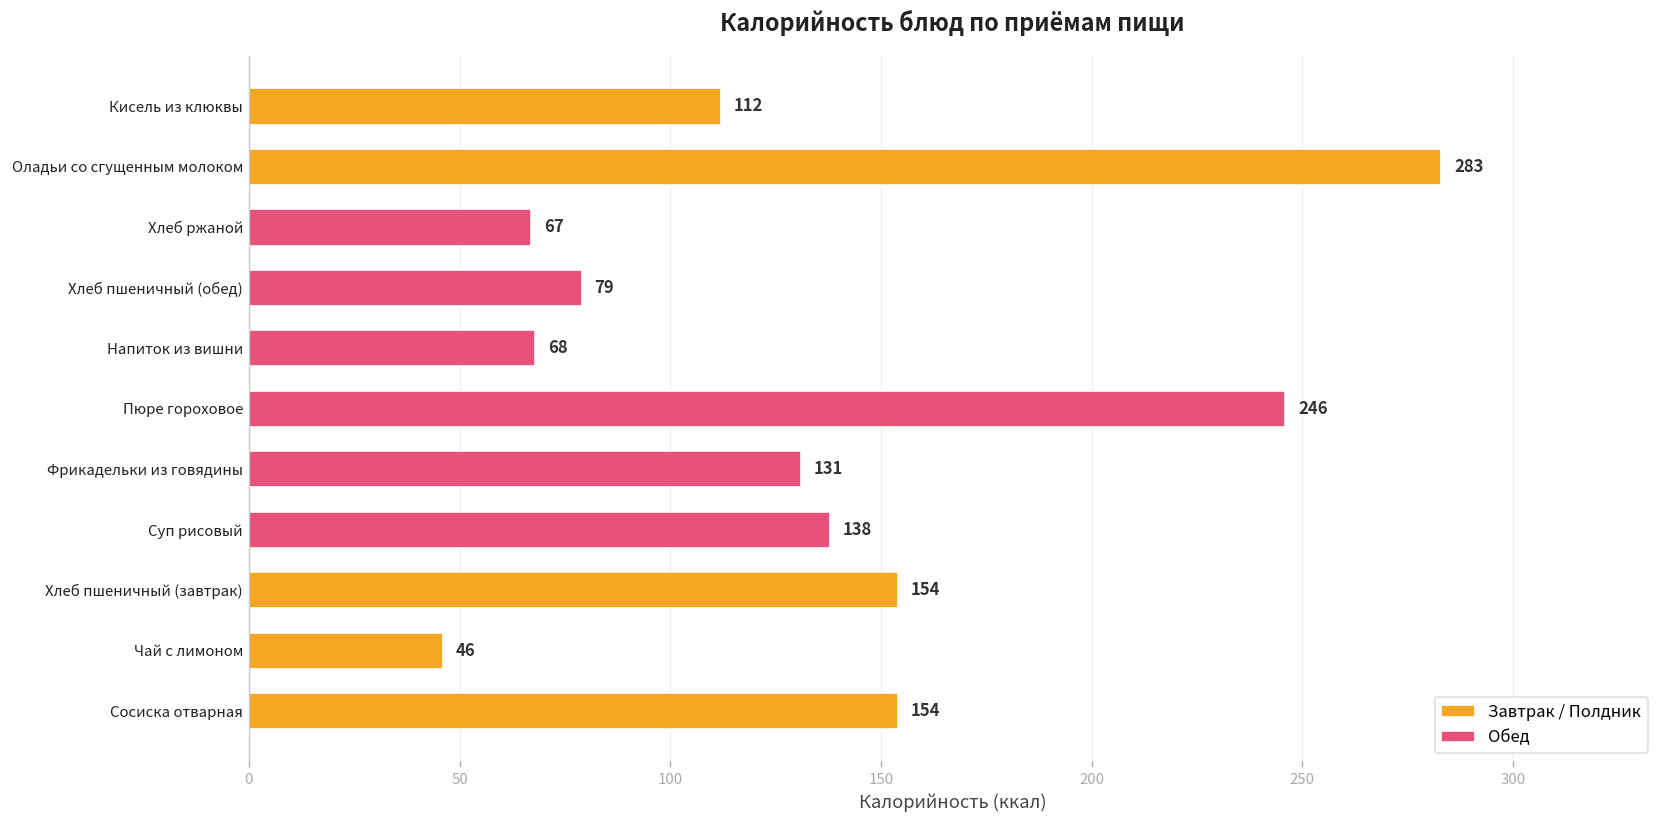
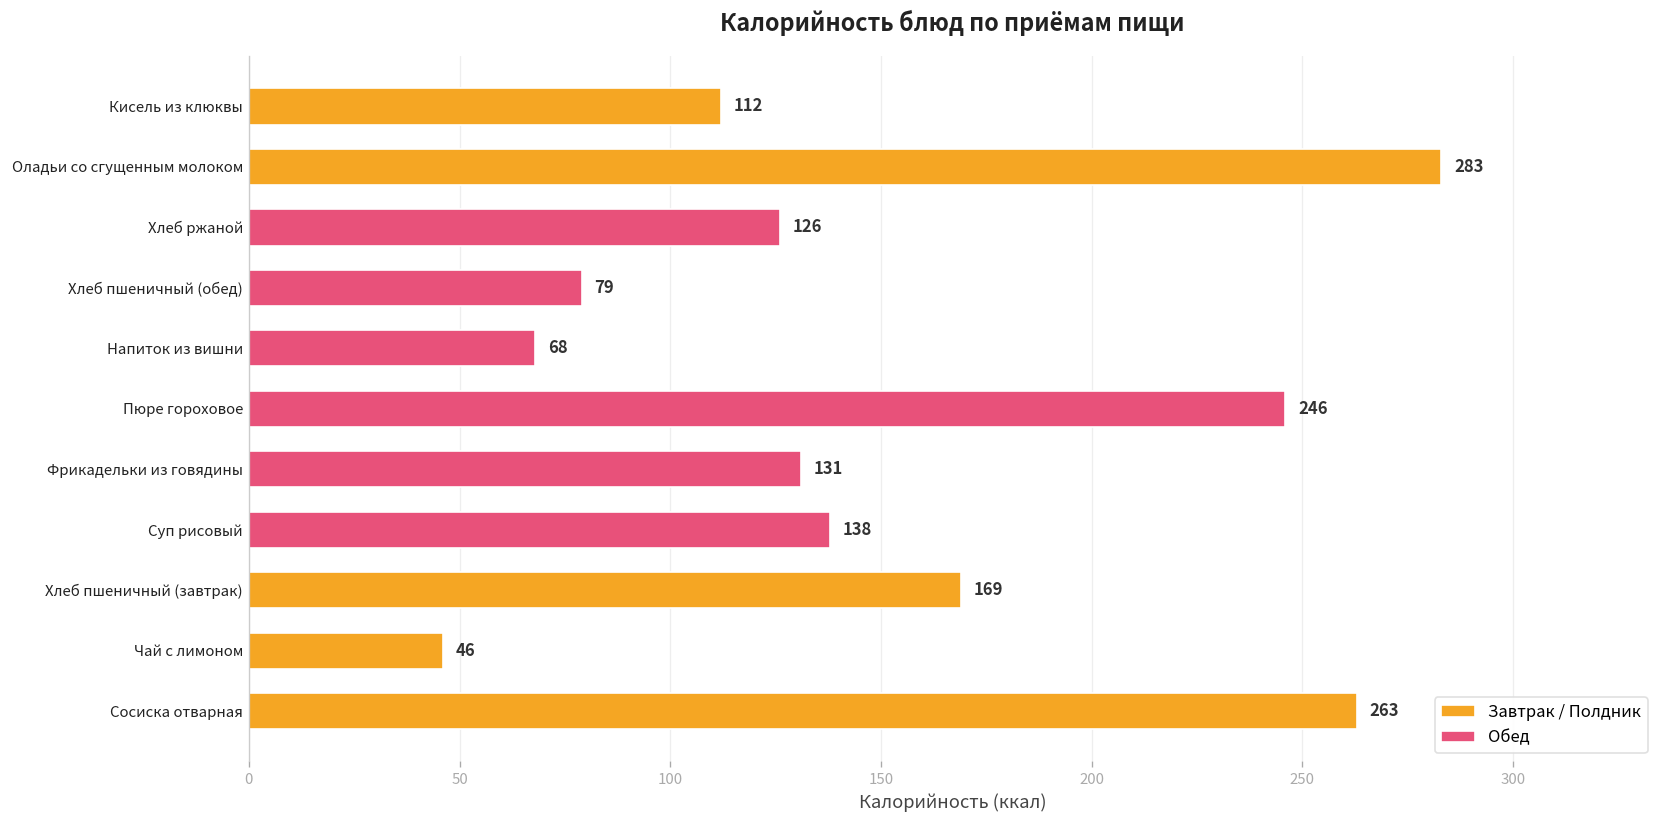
  {
    "Кисель из клюквы": 112,
    "Оладьи со сгущенным молоком": 283,
-   "Хлеб ржаной": 67,
+   "Хлеб ржаной": 126,
    "Хлеб пшеничный (обед)": 79,
    "Напиток из вишни": 68,
    "Пюре гороховое": 246,
    "Фрикадельки из говядины": 131,
    "Суп рисовый": 138,
-   "Хлеб пшеничный (завтрак)": 154,
+   "Хлеб пшеничный (завтрак)": 169,
    "Чай с лимоном": 46,
-   "Сосиска отварная": 154
+   "Сосиска отварная": 263
  }
